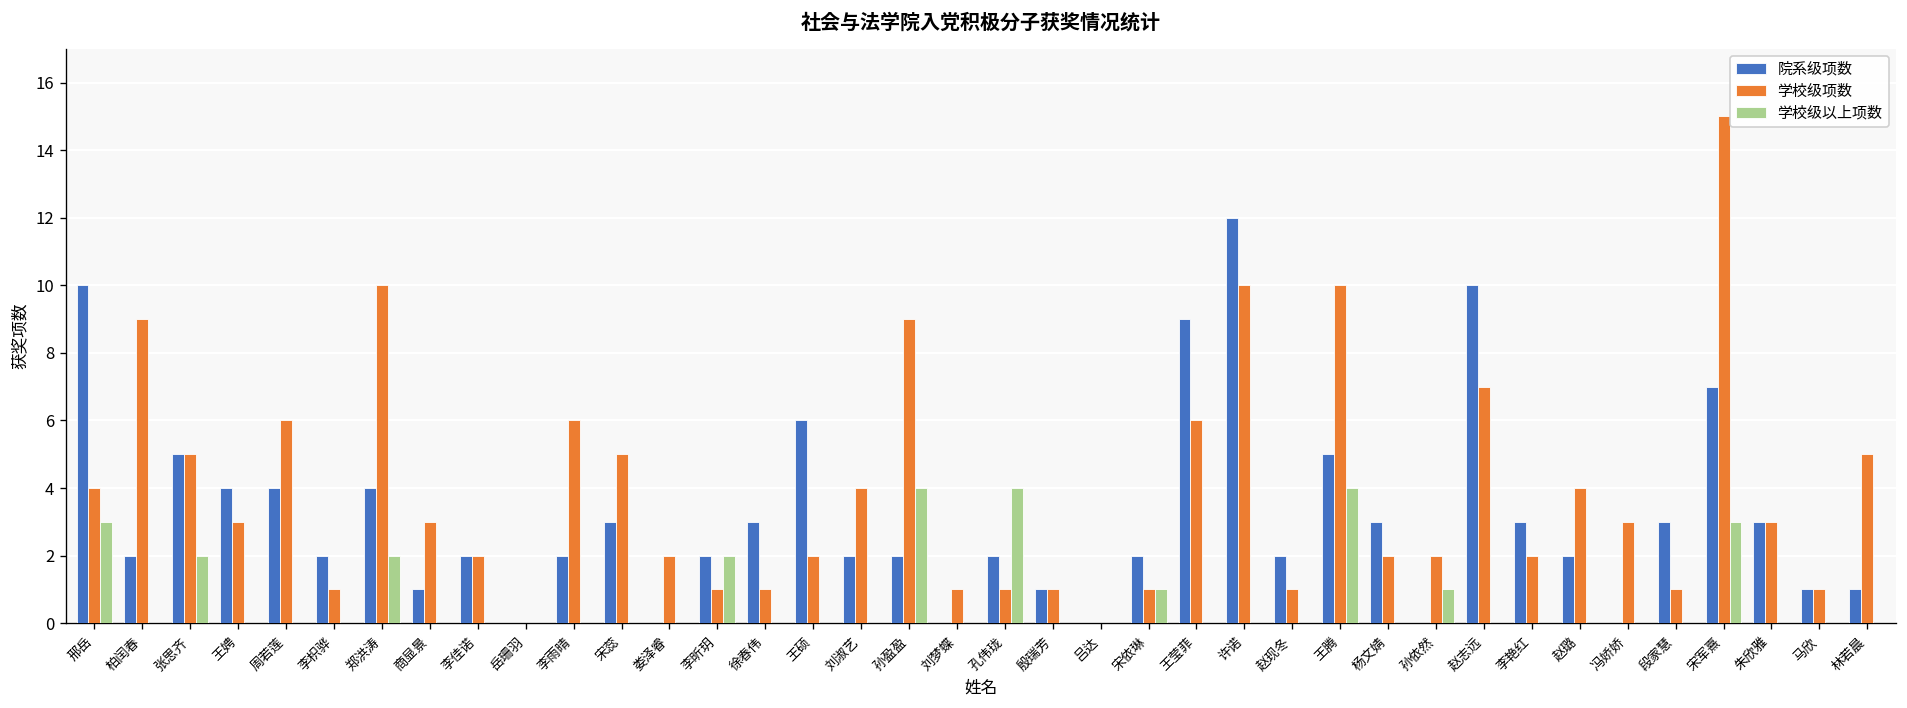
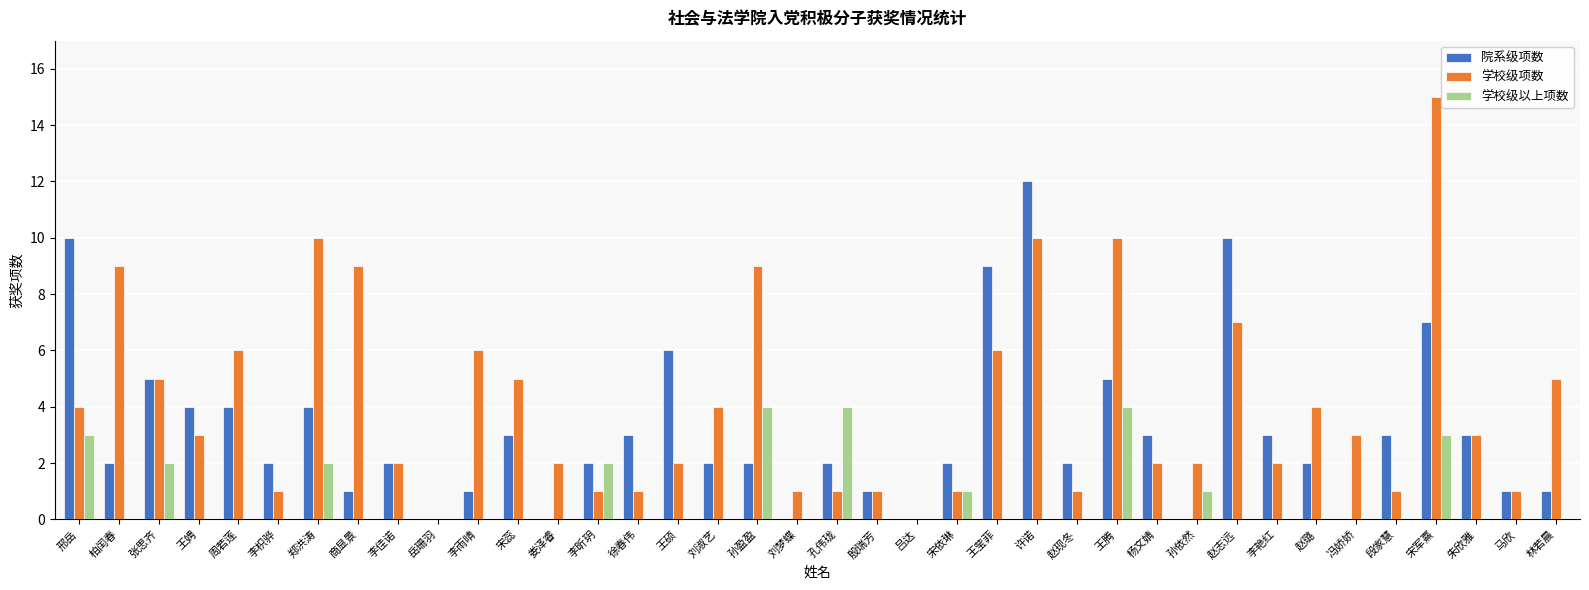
  {
    "院系级项数": {
      "邢岳": 10,
      "柏闰春": 2,
      "张思齐": 5,
      "王娉": 4,
      "周若莲": 4,
      "李枳骅": 2,
      "郑洪涛": 4,
      "商显景": 1,
      "李佳诺": 2,
      "岳珊羽": 0,
-     "李雨晴": 2,
+     "李雨晴": 1,
      "宋蕊": 3,
      "娄泽睿": 0,
      "李昕玥": 2,
      "徐春伟": 3,
      "王硕": 6,
      "刘淑艺": 2,
      "孙盈盈": 2,
      "刘梦蝶": 0,
      "孔伟珑": 2,
      "殷瑞芳": 1,
      "吕达": 0,
      "宋依琳": 2,
      "王莹菲": 9,
      "许诺": 12,
      "赵现冬": 2,
      "王腾": 5,
      "杨文婧": 3,
      "孙依然": 0,
      "赵志远": 10,
      "李艳红": 3,
      "赵璐": 2,
      "冯娇娇": 0,
      "段家慧": 3,
      "宋军熹": 7,
      "朱欣雅": 3,
      "马欣": 1,
      "林若晨": 1
    },
    "学校级项数": {
      "邢岳": 4,
      "柏闰春": 9,
      "张思齐": 5,
      "王娉": 3,
      "周若莲": 6,
      "李枳骅": 1,
      "郑洪涛": 10,
-     "商显景": 3,
+     "商显景": 9,
      "李佳诺": 2,
      "岳珊羽": 0,
      "李雨晴": 6,
      "宋蕊": 5,
      "娄泽睿": 2,
      "李昕玥": 1,
      "徐春伟": 1,
      "王硕": 2,
      "刘淑艺": 4,
      "孙盈盈": 9,
      "刘梦蝶": 1,
      "孔伟珑": 1,
      "殷瑞芳": 1,
      "吕达": 0,
      "宋依琳": 1,
      "王莹菲": 6,
      "许诺": 10,
      "赵现冬": 1,
      "王腾": 10,
      "杨文婧": 2,
      "孙依然": 2,
      "赵志远": 7,
      "李艳红": 2,
      "赵璐": 4,
      "冯娇娇": 3,
      "段家慧": 1,
      "宋军熹": 15,
      "朱欣雅": 3,
      "马欣": 1,
      "林若晨": 5
    },
    "学校级以上项数": {
      "邢岳": 3,
      "柏闰春": 0,
      "张思齐": 2,
      "王娉": 0,
      "周若莲": 0,
      "李枳骅": 0,
      "郑洪涛": 2,
      "商显景": 0,
      "李佳诺": 0,
      "岳珊羽": 0,
      "李雨晴": 0,
      "宋蕊": 0,
      "娄泽睿": 0,
      "李昕玥": 2,
      "徐春伟": 0,
      "王硕": 0,
      "刘淑艺": 0,
      "孙盈盈": 4,
      "刘梦蝶": 0,
      "孔伟珑": 4,
      "殷瑞芳": 0,
      "吕达": 0,
      "宋依琳": 1,
      "王莹菲": 0,
      "许诺": 0,
      "赵现冬": 0,
      "王腾": 4,
      "杨文婧": 0,
      "孙依然": 1,
      "赵志远": 0,
      "李艳红": 0,
      "赵璐": 0,
      "冯娇娇": 0,
      "段家慧": 0,
      "宋军熹": 3,
      "朱欣雅": 0,
      "马欣": 0,
      "林若晨": 0
    }
  }
